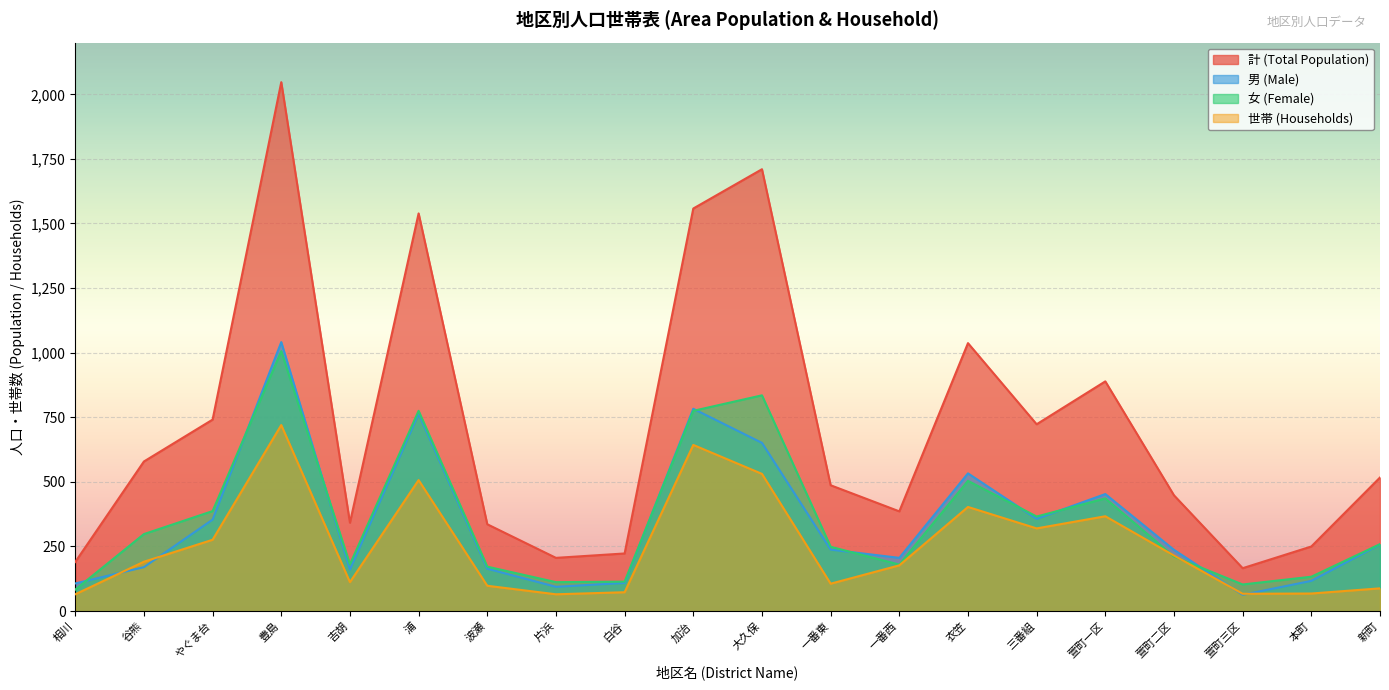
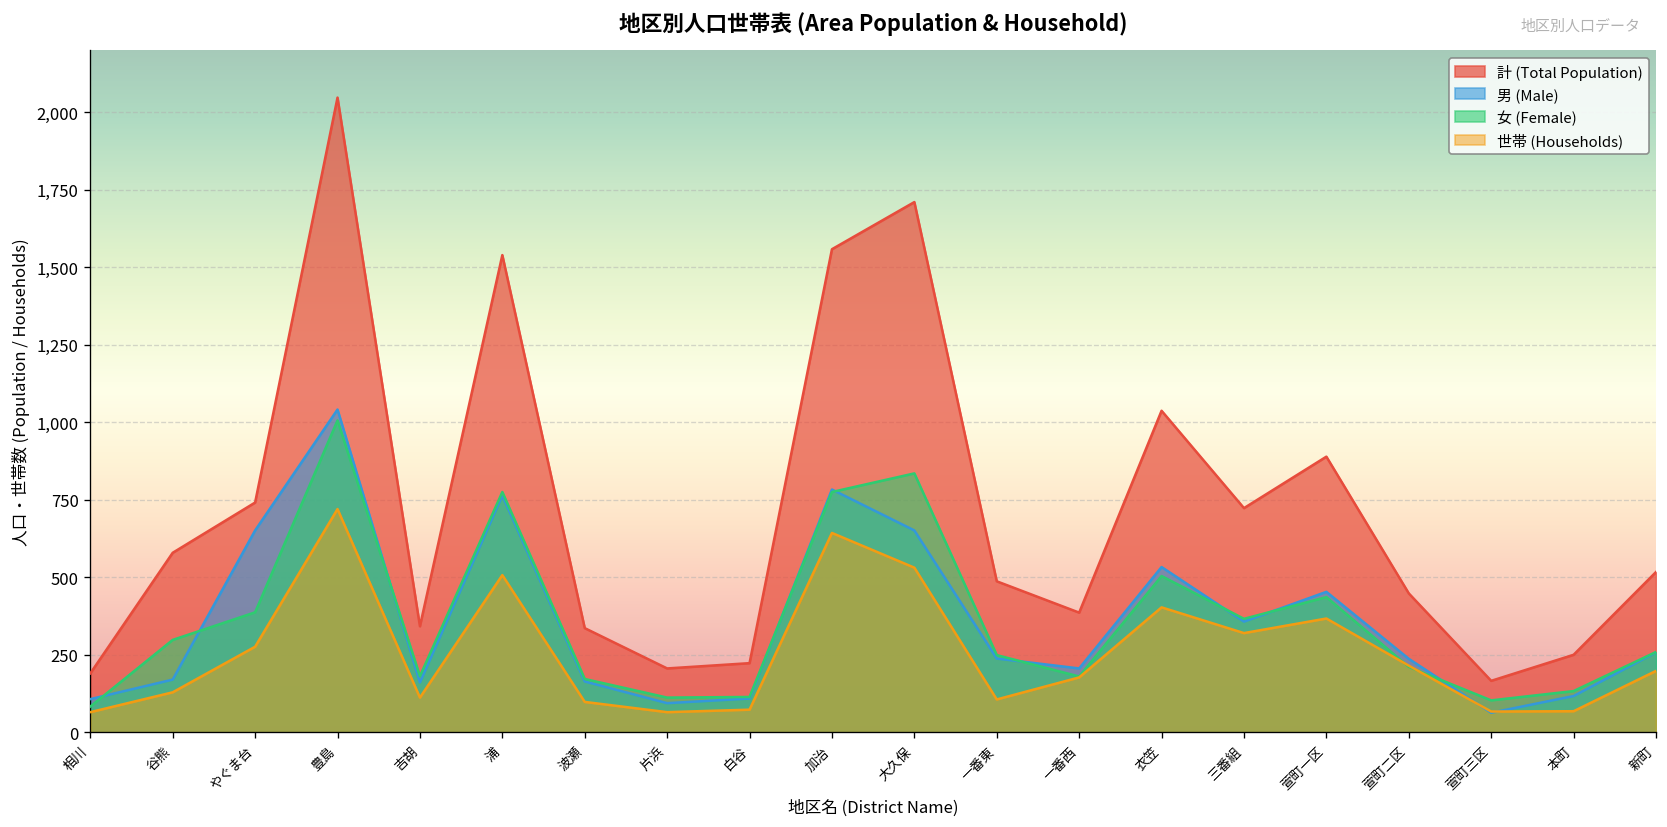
  {
    "計 (Total Population)": {
      "相川": "190",
      "谷熊": "580",
      "やぐま台": "740",
      "豊島": "2,050",
      "吉胡": "340",
      "浦": "1,540",
      "波瀬": "340",
      "片浜": "210",
      "白谷": "220",
      "加治": "1,560",
      "大久保": "1,710",
      "一番東": "490",
      "一番西": "390",
      "衣笠": "1,040",
      "三番組": "720",
      "萱町一区": "890",
      "萱町二区": "450",
      "萱町三区": "170",
      "本町": "250",
      "新町": "520"
    },
    "男 (Male)": {
      "相川": "110",
      "谷熊": "170",
-     "やぐま台": "350",
+     "やぐま台": "650",
      "豊島": "1,040",
      "吉胡": "160",
      "浦": "760",
      "片浜": "90",
      "大久保": "650",
      "一番東": "240",
      "一番西": "210",
      "衣笠": "530",
      "萱町一区": "450",
      "萱町二区": "240",
      "本町": "120"
    },
    "女 (Female)": {
      "相川": "80",
      "谷熊": "300",
      "やぐま台": "390",
      "豊島": "1,010",
      "吉胡": "180",
      "浦": "780",
      "片浜": "110",
      "大久保": "840",
      "一番東": "250",
      "衣笠": "500",
      "萱町一区": "440",
      "萱町三区": "100",
      "本町": "130"
    },
    "世帯 (Households)": {
      "相川": "70",
-     "谷熊": "190",
+     "谷熊": "130",
      "やぐま台": "280",
      "豊島": "720",
      "吉胡": "110",
      "浦": "510",
      "波瀬": "100",
      "片浜": "70",
      "白谷": "70",
      "加治": "640",
      "大久保": "530",
      "一番東": "110",
      "衣笠": "400",
      "三番組": "320",
      "萱町一区": "370",
      "本町": "70",
-     "新町": "90"
+     "新町": "200"
    }
  }
